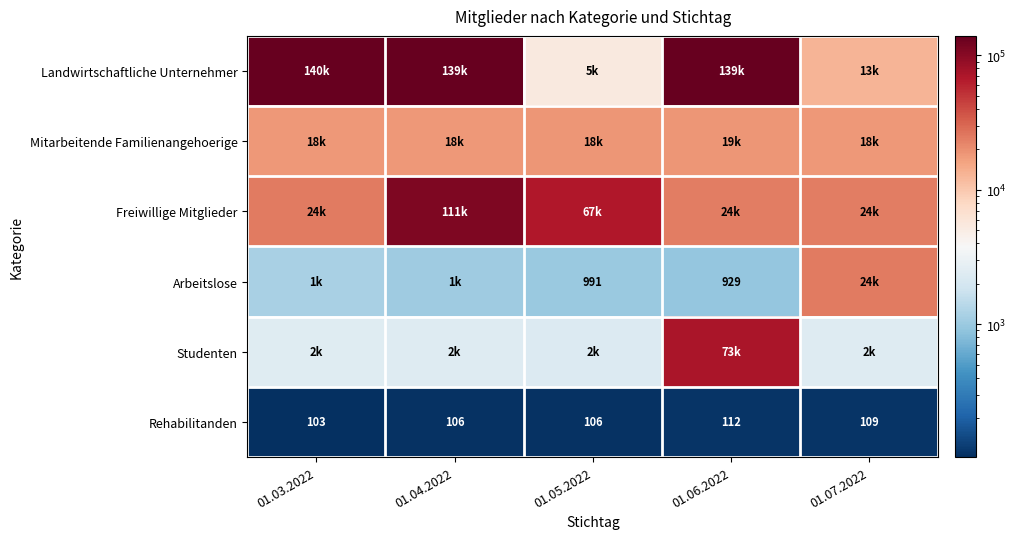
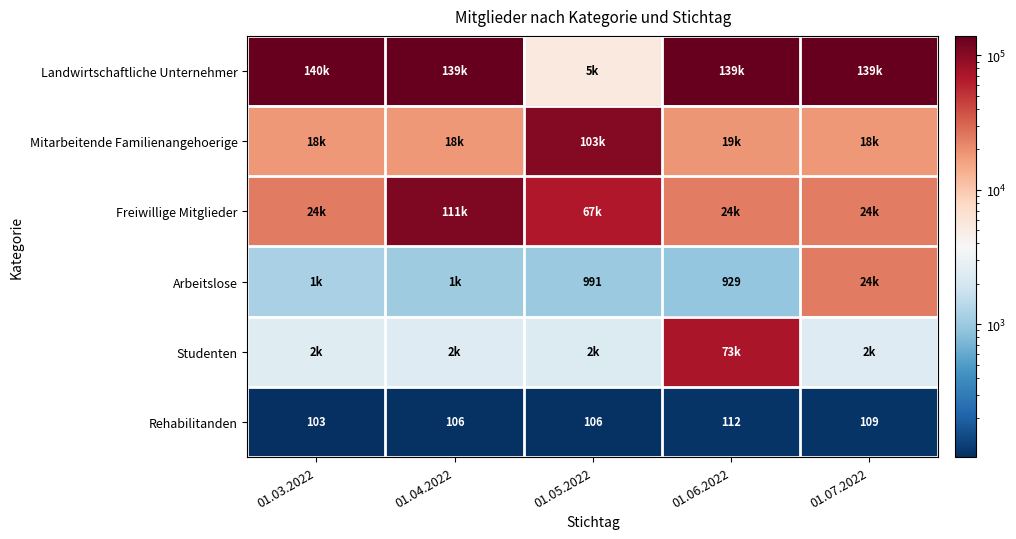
  {
    "Landwirtschaftliche Unternehmer": {
      "01.03.2022": "140k",
      "01.04.2022": "139k",
      "01.05.2022": "5k",
      "01.06.2022": "139k",
-     "01.07.2022": "13k"
+     "01.07.2022": "139k"
    },
    "Mitarbeitende Familienangehoerige": {
      "01.03.2022": "18k",
      "01.04.2022": "18k",
-     "01.05.2022": "18k",
+     "01.05.2022": "103k",
      "01.06.2022": "19k",
      "01.07.2022": "18k"
    },
    "Freiwillige Mitglieder": {
      "01.03.2022": "24k",
      "01.04.2022": "111k",
      "01.05.2022": "67k",
      "01.06.2022": "24k",
      "01.07.2022": "24k"
    },
    "Arbeitslose": {
      "01.03.2022": "1k",
      "01.04.2022": "1k",
      "01.05.2022": "991",
      "01.06.2022": "929",
      "01.07.2022": "24k"
    },
    "Studenten": {
      "01.03.2022": "2k",
      "01.04.2022": "2k",
      "01.05.2022": "2k",
      "01.06.2022": "73k",
      "01.07.2022": "2k"
    },
    "Rehabilitanden": {
      "01.03.2022": "103",
      "01.04.2022": "106",
      "01.05.2022": "106",
      "01.06.2022": "112",
      "01.07.2022": "109"
    }
  }
